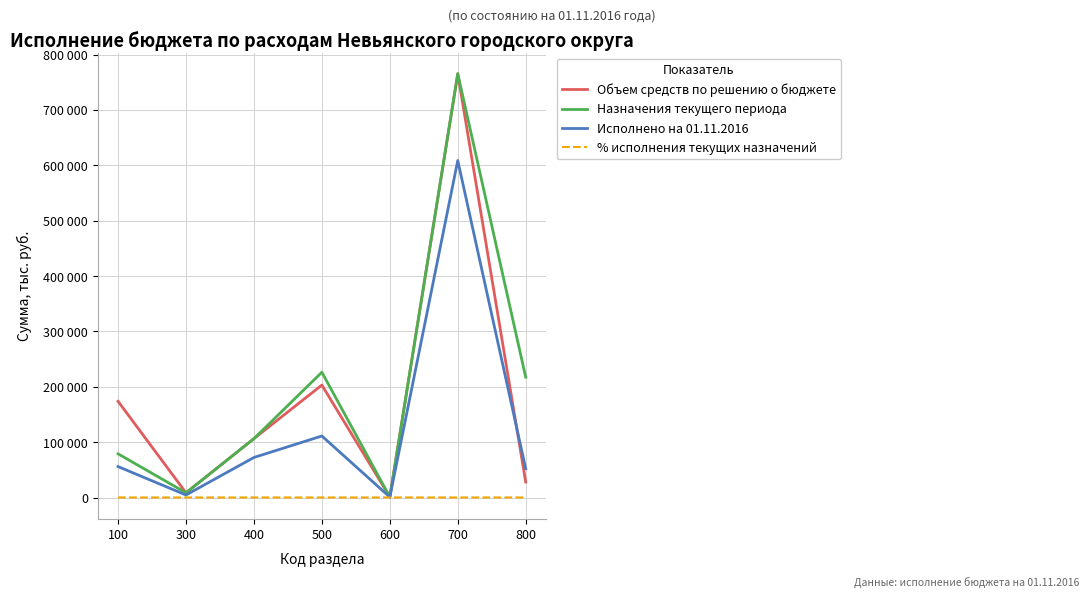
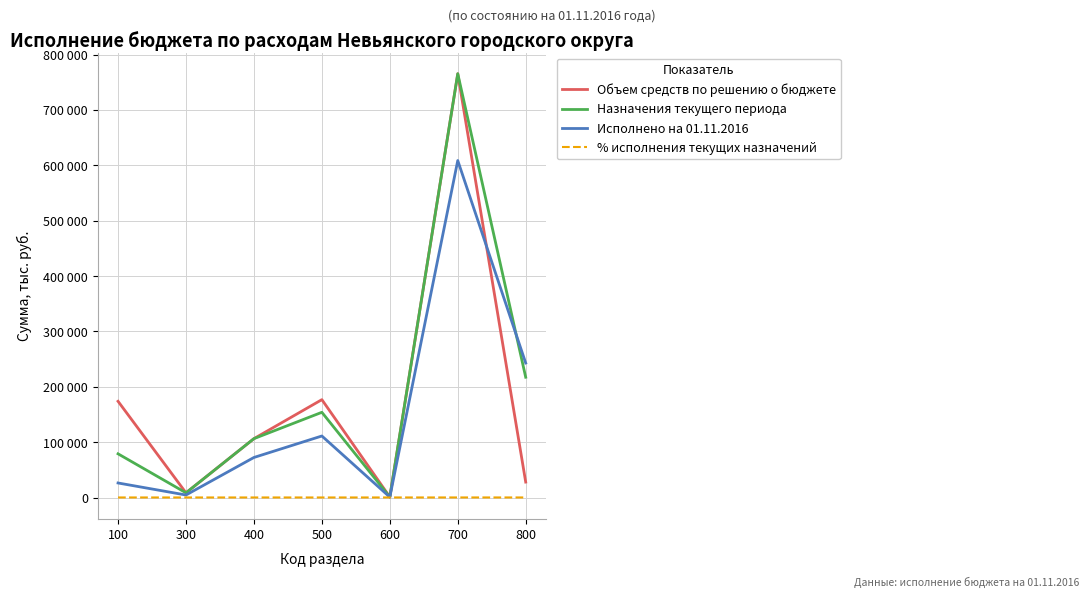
  {
    "Объем средств по решению о бюджете": {
      "100": 170000,
-     "500": 200000,
+     "500": 180000,
      "800": 30000
    },
    "Назначения текущего периода": {
      "100": 80000,
-     "500": 230000,
+     "500": 150000,
      "800": 220000
    },
    "Исполнено на 01.11.2016": {
-     "100": 60000,
+     "100": 30000,
      "400": 70000,
      "500": 110000,
      "700": 610000,
-     "800": 50000
+     "800": 240000
    },
    "% исполнения текущих назначений": {
      "100": 0,
      "400": 0,
      "500": 0,
      "700": 0,
      "800": 0
    }
  }
